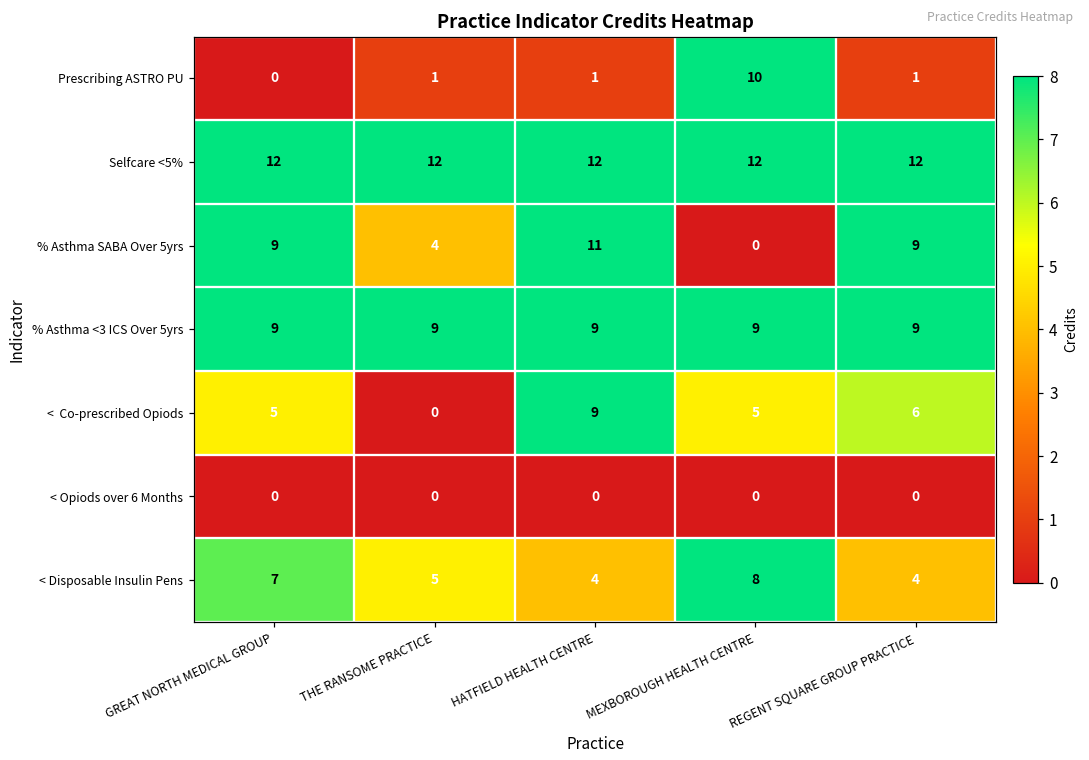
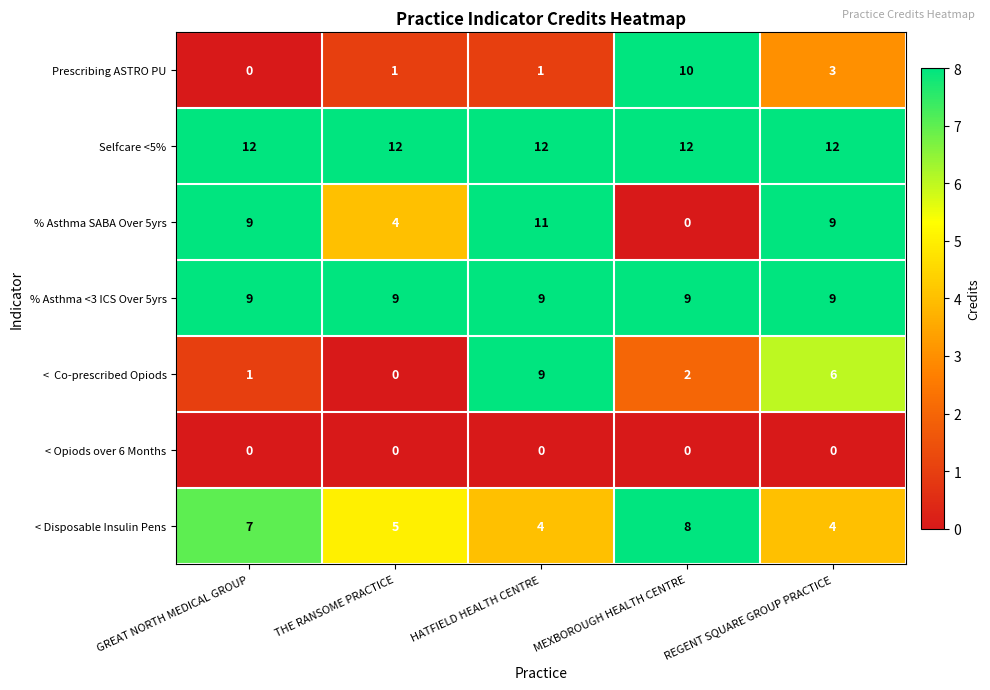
  {
    "Prescribing ASTRO PU": {
      "GREAT NORTH MEDICAL GROUP": 0,
      "THE RANSOME PRACTICE": 1,
      "HATFIELD HEALTH CENTRE": 1,
      "MEXBOROUGH HEALTH CENTRE": 10,
-     "REGENT SQUARE GROUP PRACTICE": 1
+     "REGENT SQUARE GROUP PRACTICE": 3
    },
    "Selfcare <5%": {
      "GREAT NORTH MEDICAL GROUP": 12,
      "THE RANSOME PRACTICE": 12,
      "HATFIELD HEALTH CENTRE": 12,
      "MEXBOROUGH HEALTH CENTRE": 12,
      "REGENT SQUARE GROUP PRACTICE": 12
    },
    "% Asthma SABA Over 5yrs": {
      "GREAT NORTH MEDICAL GROUP": 9,
      "THE RANSOME PRACTICE": 4,
      "HATFIELD HEALTH CENTRE": 11,
      "MEXBOROUGH HEALTH CENTRE": 0,
      "REGENT SQUARE GROUP PRACTICE": 9
    },
    "% Asthma <3 ICS Over 5yrs": {
      "GREAT NORTH MEDICAL GROUP": 9,
      "THE RANSOME PRACTICE": 9,
      "HATFIELD HEALTH CENTRE": 9,
      "MEXBOROUGH HEALTH CENTRE": 9,
      "REGENT SQUARE GROUP PRACTICE": 9
    },
    "< Co-prescribed Opiods": {
-     "GREAT NORTH MEDICAL GROUP": 5,
+     "GREAT NORTH MEDICAL GROUP": 1,
      "THE RANSOME PRACTICE": 0,
      "HATFIELD HEALTH CENTRE": 9,
-     "MEXBOROUGH HEALTH CENTRE": 5,
+     "MEXBOROUGH HEALTH CENTRE": 2,
      "REGENT SQUARE GROUP PRACTICE": 6
    },
    "< Opiods over 6 Months": {
      "GREAT NORTH MEDICAL GROUP": 0,
      "THE RANSOME PRACTICE": 0,
      "HATFIELD HEALTH CENTRE": 0,
      "MEXBOROUGH HEALTH CENTRE": 0,
      "REGENT SQUARE GROUP PRACTICE": 0
    },
    "< Disposable Insulin Pens": {
      "GREAT NORTH MEDICAL GROUP": 7,
      "THE RANSOME PRACTICE": 5,
      "HATFIELD HEALTH CENTRE": 4,
      "MEXBOROUGH HEALTH CENTRE": 8,
      "REGENT SQUARE GROUP PRACTICE": 4
    }
  }
